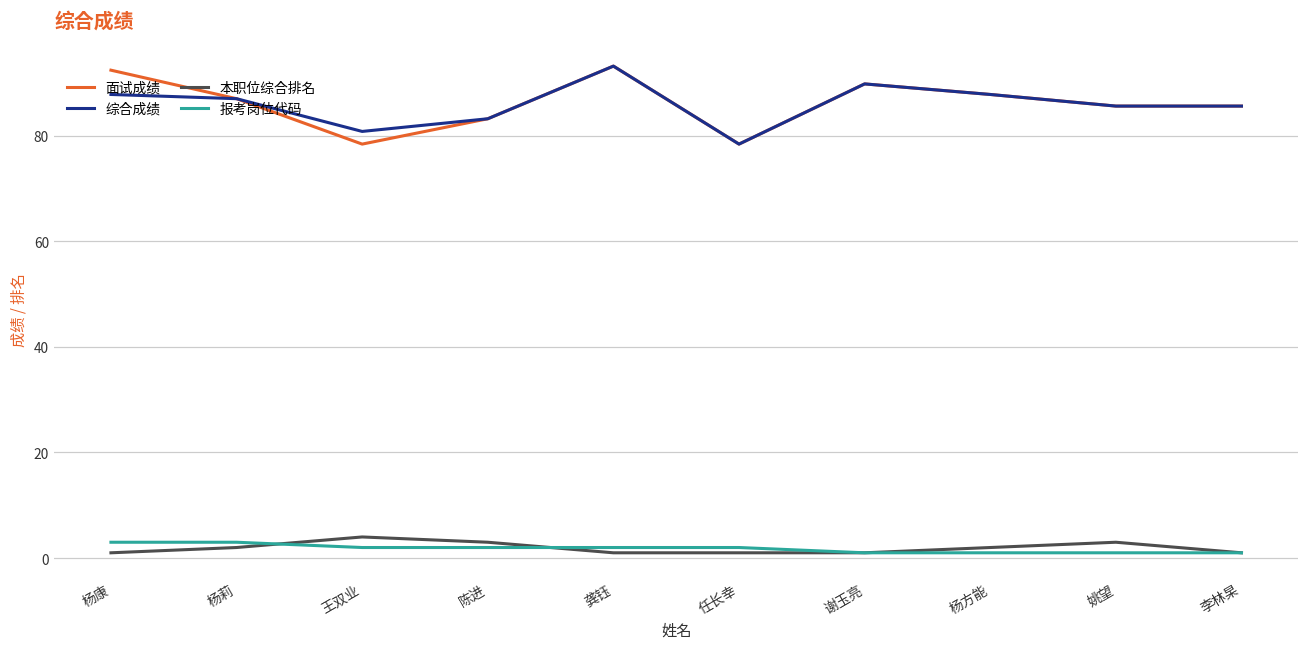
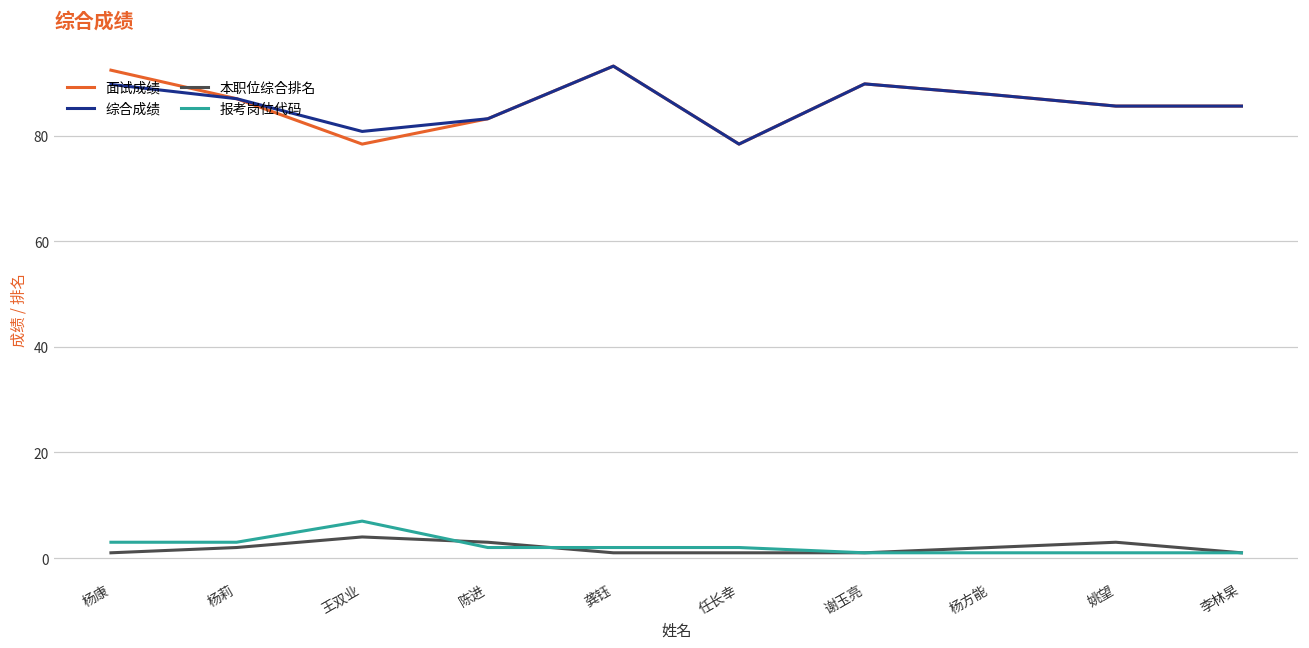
  {
    "面试成绩": {
      "杨康": 92,
      "王双业": 78
    },
    "综合成绩": {
-     "杨康": 88,
+     "杨康": 90,
      "王双业": 81
    },
    "本职位综合排名": {
      "杨康": 1,
      "杨莉": 2,
      "王双业": 4,
      "陈进": 3,
      "龚钰": 1,
      "任长幸": 1,
      "杨方能": 2,
      "姚望": 3
    },
    "报考岗位代码": {
      "杨康": 3,
      "杨莉": 3,
-     "王双业": 2,
+     "王双业": 7,
      "陈进": 2,
      "龚钰": 2,
      "任长幸": 2,
      "杨方能": 1,
      "姚望": 1
    }
  }
